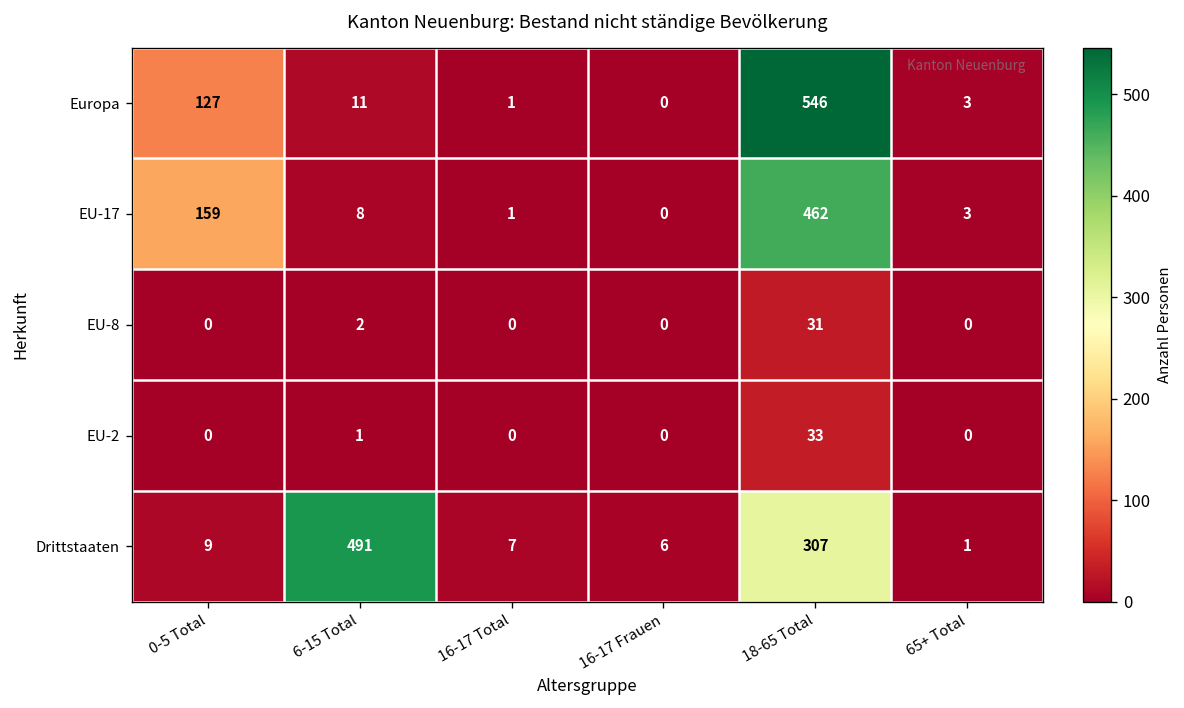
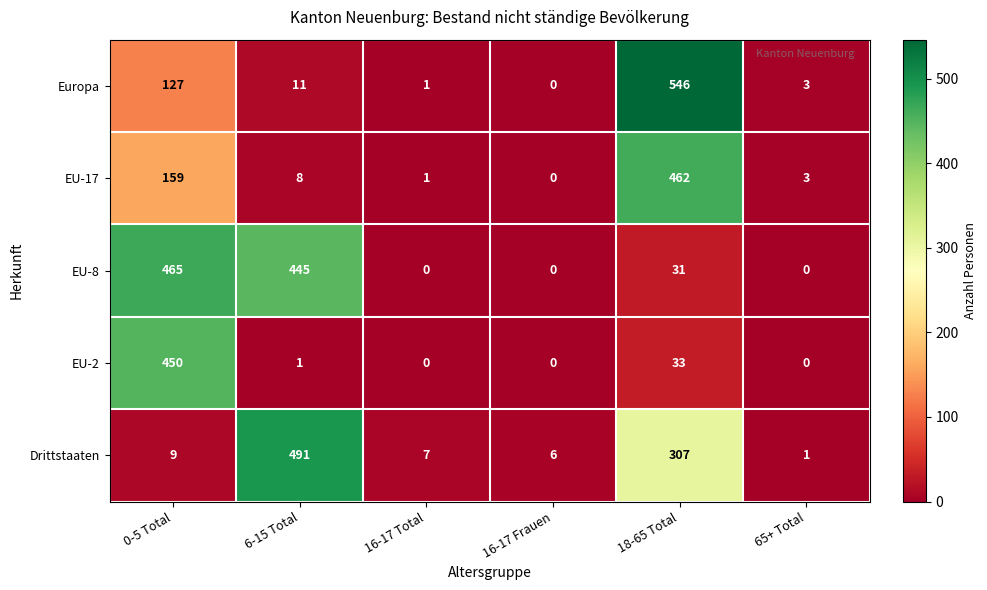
  {
    "Europa": {
      "0-5 Total": 127,
      "6-15 Total": 11,
      "16-17 Total": 1,
      "16-17 Frauen": 0,
      "18-65 Total": 546
    },
    "EU-17": {
      "0-5 Total": 159,
      "6-15 Total": 8,
      "16-17 Total": 1,
      "16-17 Frauen": 0,
      "18-65 Total": 462,
      "65+ Total": 3
    },
    "EU-8": {
-     "0-5 Total": 0,
-     "6-15 Total": 2,
+     "0-5 Total": 465,
+     "6-15 Total": 445,
      "16-17 Total": 0,
      "16-17 Frauen": 0,
      "18-65 Total": 31,
      "65+ Total": 0
    },
    "EU-2": {
-     "0-5 Total": 0,
+     "0-5 Total": 450,
      "6-15 Total": 1,
      "16-17 Total": 0,
      "16-17 Frauen": 0,
      "18-65 Total": 33,
      "65+ Total": 0
    },
    "Drittstaaten": {
      "0-5 Total": 9,
      "6-15 Total": 491,
      "16-17 Total": 7,
      "16-17 Frauen": 6,
      "18-65 Total": 307,
      "65+ Total": 1
    }
  }
